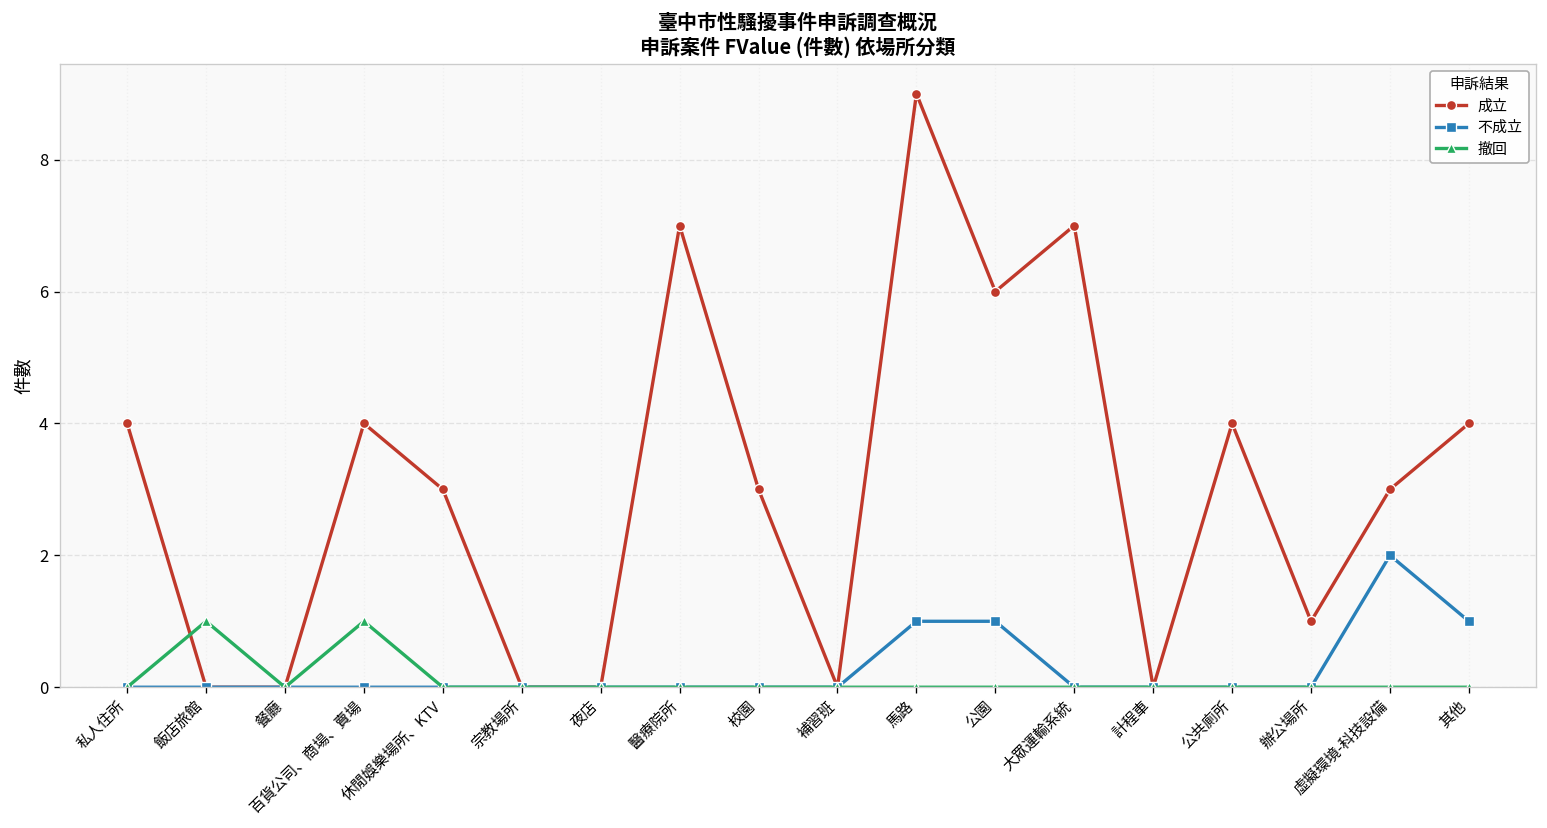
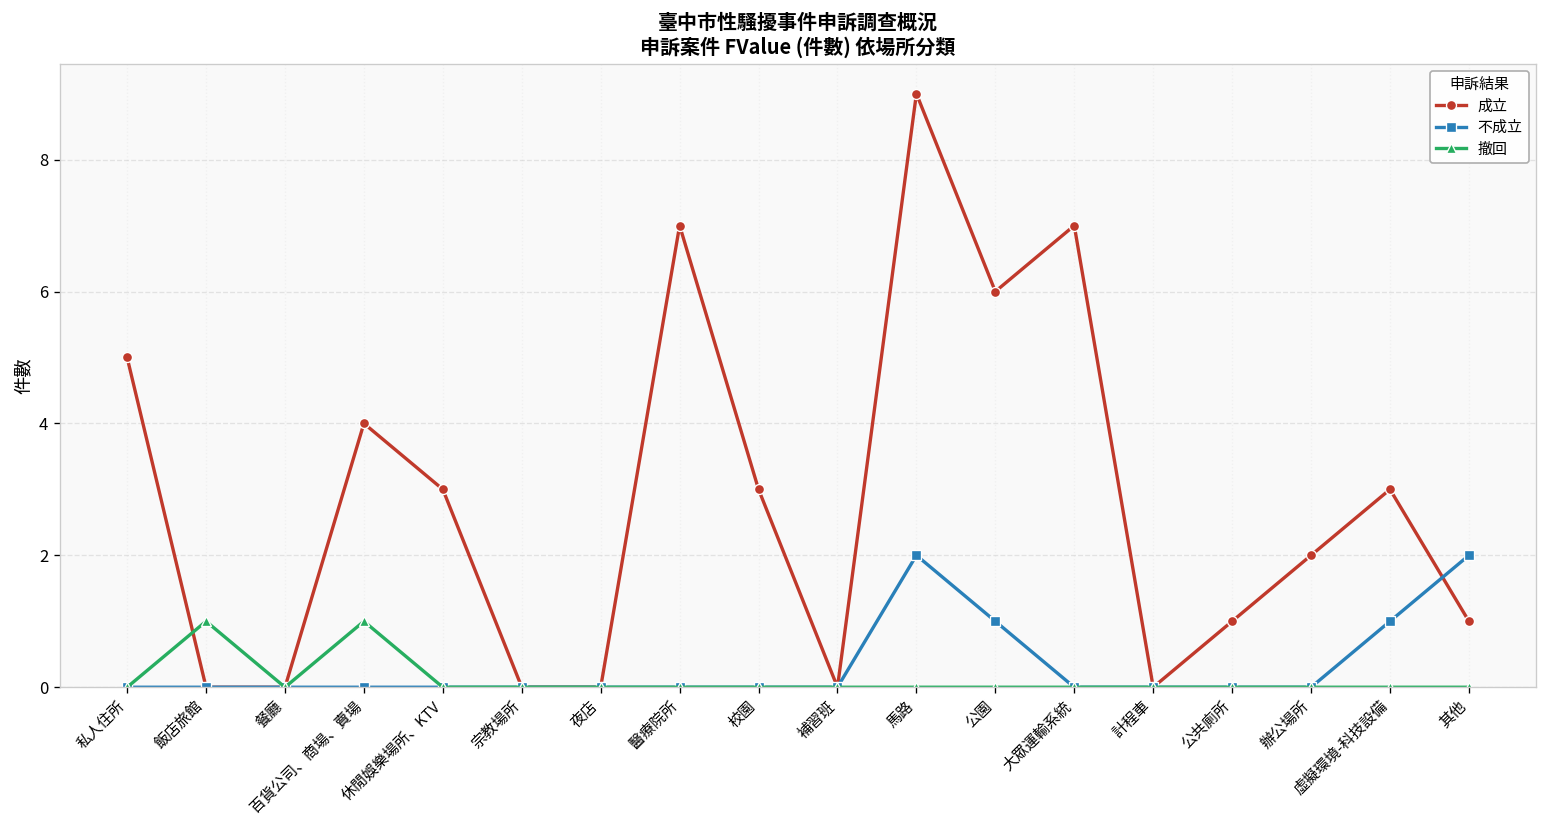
  {
    "成立": {
-     "私人住所": 4,
+     "私人住所": 5,
      "百貨公司、商場、賣場": 4,
      "休閒娛樂場所、KTV": 3,
      "醫療院所": 7,
      "校園": 3,
      "馬路": 9,
      "公園": 6,
      "大眾運輸系統": 7,
-     "公共廁所": 4,
-     "辦公場所": 1,
+     "公共廁所": 1,
+     "辦公場所": 2,
      "虛擬環境-科技設備": 3,
-     "其他": 4
+     "其他": 1
    },
    "不成立": {
      "百貨公司、商場、賣場": 0,
-     "馬路": 1,
+     "馬路": 2,
      "公園": 1,
-     "虛擬環境-科技設備": 2,
-     "其他": 1
+     "虛擬環境-科技設備": 1,
+     "其他": 2
    },
    "撤回": {
      "飯店旅館": 1,
      "百貨公司、商場、賣場": 1,
      "馬路": 0,
      "公園": 0,
      "虛擬環境-科技設備": 0,
      "其他": 0
    }
  }
